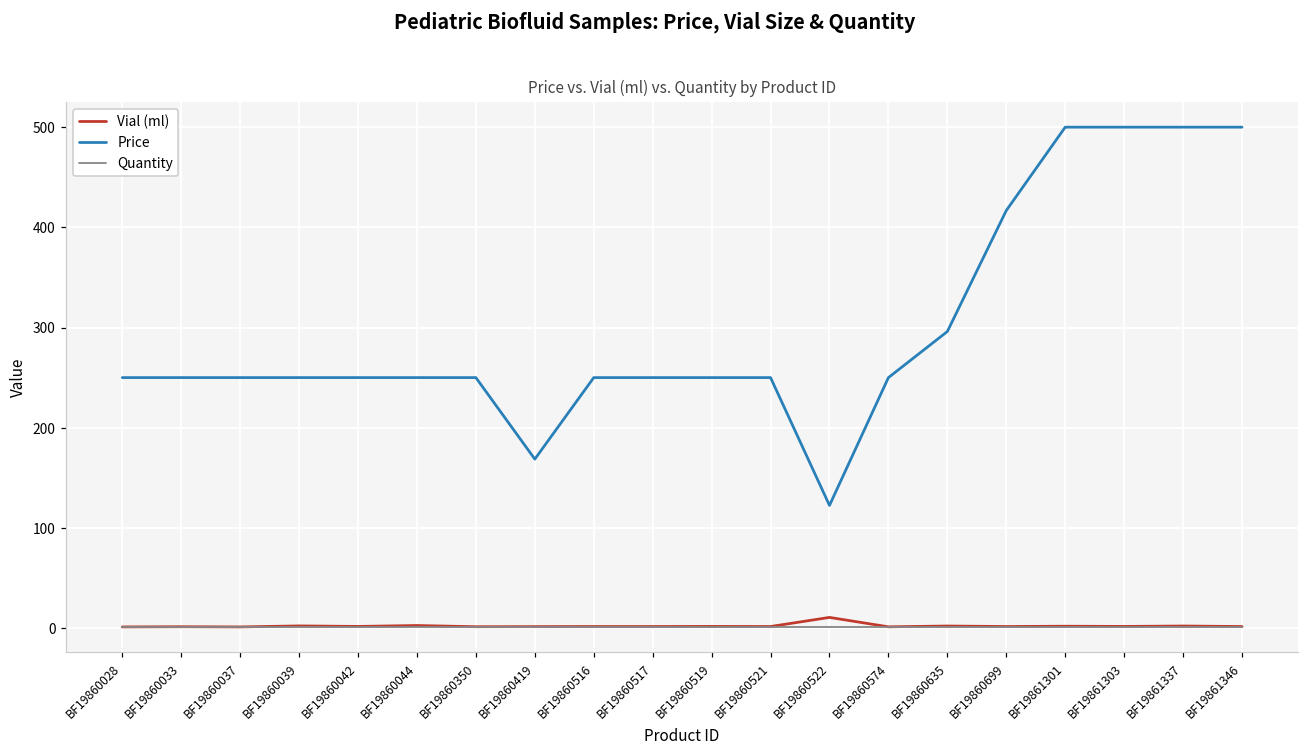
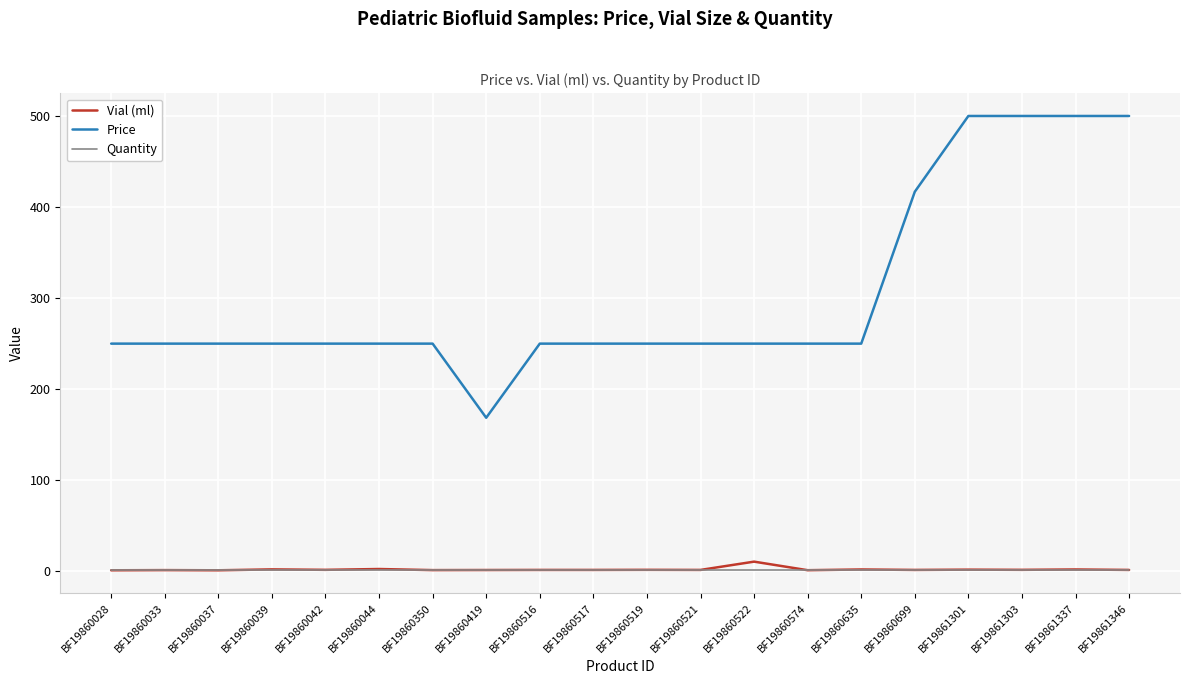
  {
    "Vial (ml)": {
      "BF19860522": 10
    },
    "Price": {
      "BF19860028": 250,
      "BF19860033": 250,
      "BF19860037": 250,
      "BF19860039": 250,
      "BF19860042": 250,
      "BF19860044": 250,
      "BF19860350": 250,
      "BF19860419": 170,
      "BF19860516": 250,
      "BF19860517": 250,
      "BF19860519": 250,
      "BF19860521": 250,
-     "BF19860522": 120,
+     "BF19860522": 250,
      "BF19860574": 250,
-     "BF19860635": 300,
+     "BF19860635": 250,
      "BF19860699": 420,
      "BF19861301": 500,
      "BF19861303": 500,
      "BF19861337": 500,
      "BF19861346": 500
    },
    "Quantity": {
      "BF19860522": 0
    }
  }
